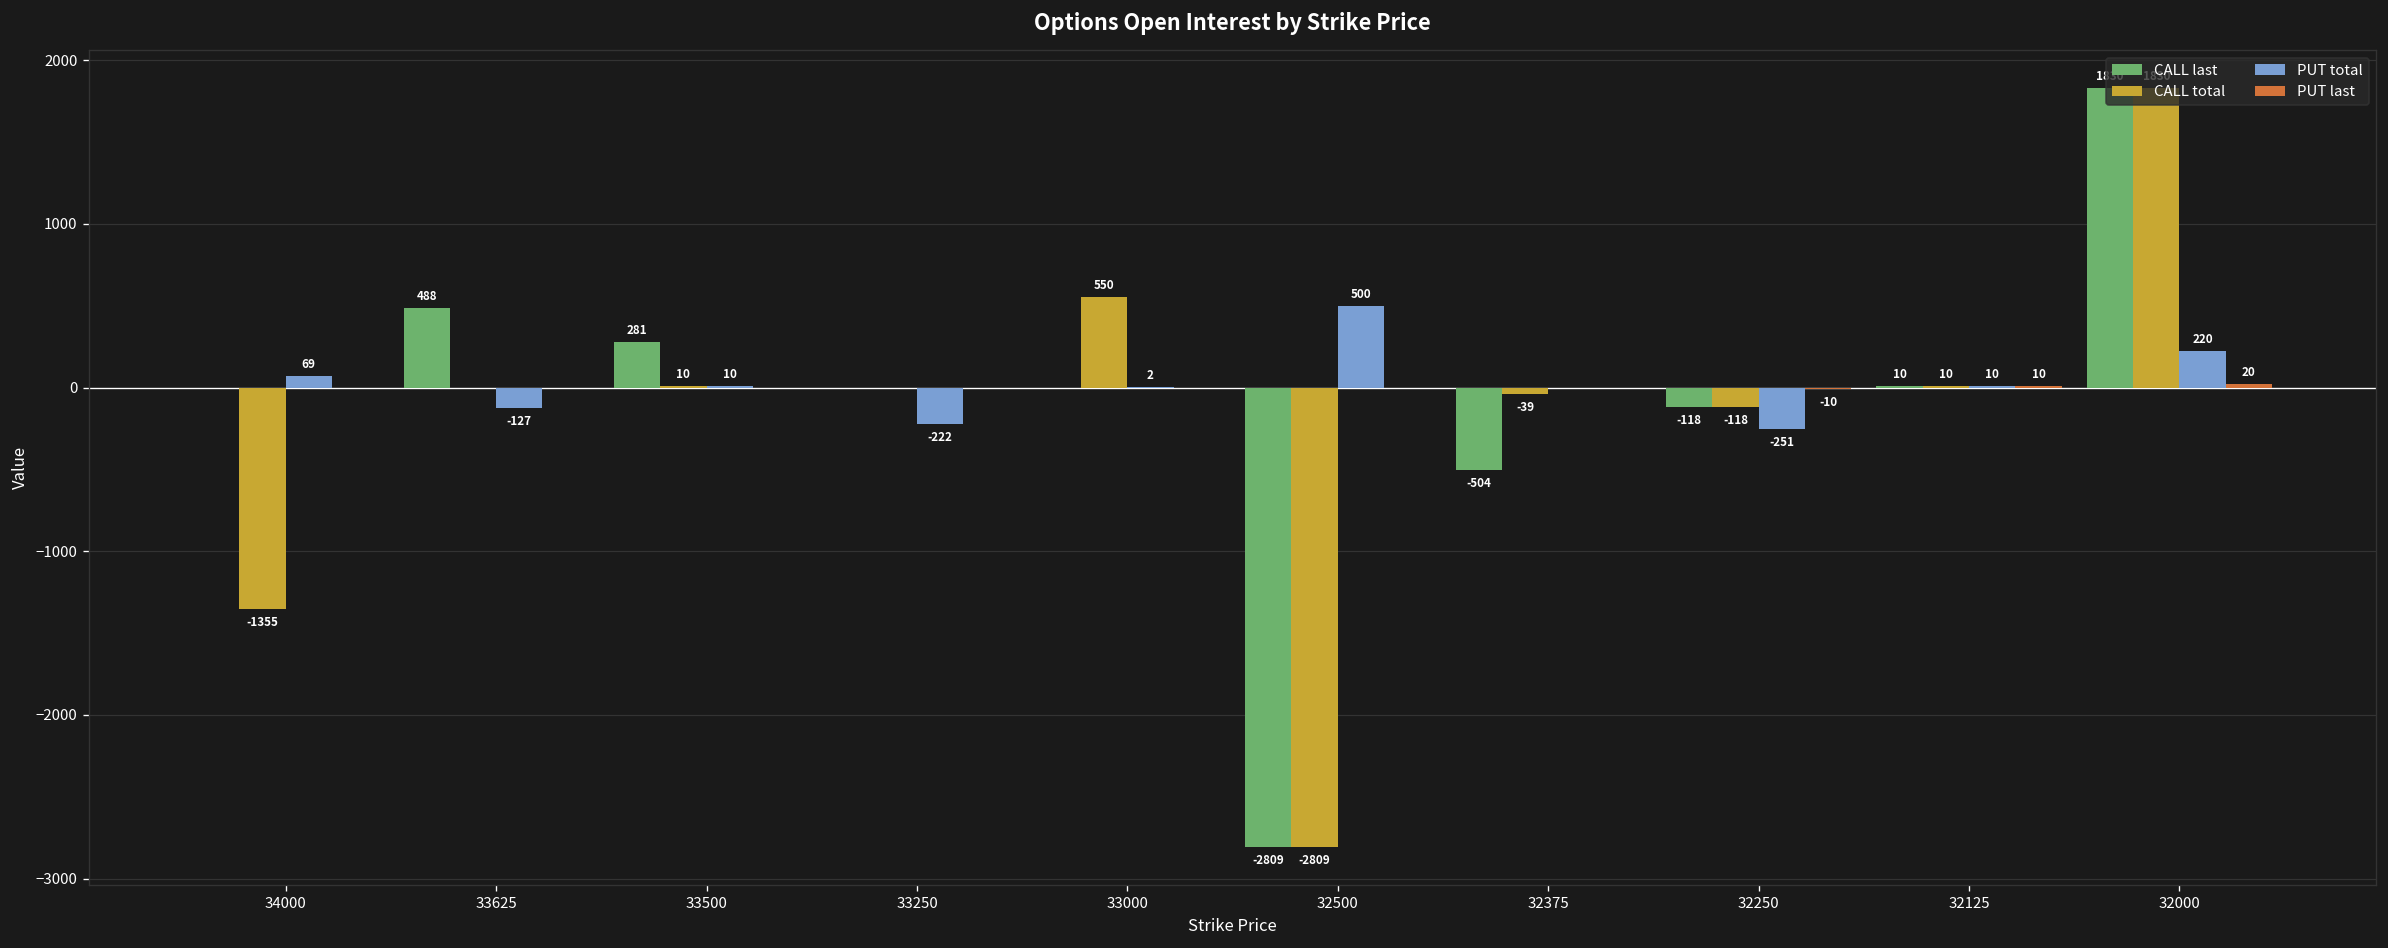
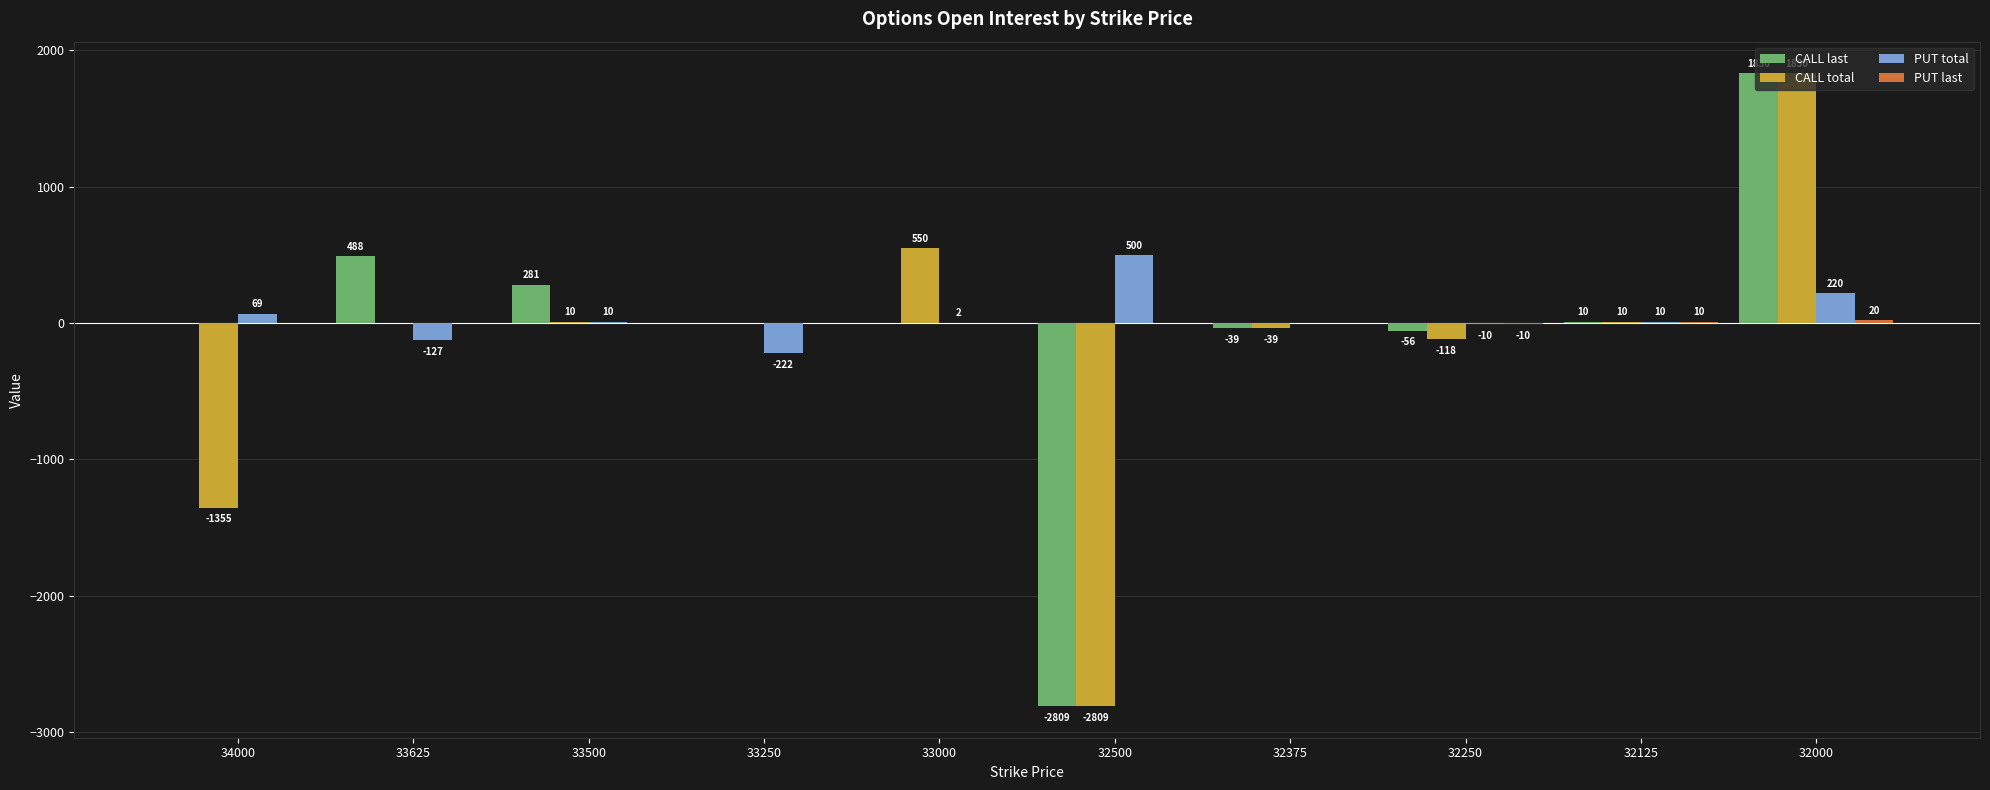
  {
    "CALL last": {
      "33625": 488,
      "33500": 281,
      "32500": -2809,
-     "32375": -504,
-     "32250": -118,
+     "32375": -39,
+     "32250": -56,
      "32125": 10
    },
    "PUT total": {
      "34000": 69,
      "33625": -127,
      "33500": 10,
      "33250": -222,
      "33000": 2,
      "32500": 500,
-     "32250": -251,
+     "32250": -10,
      "32125": 10,
      "32000": 220
    }
  }
